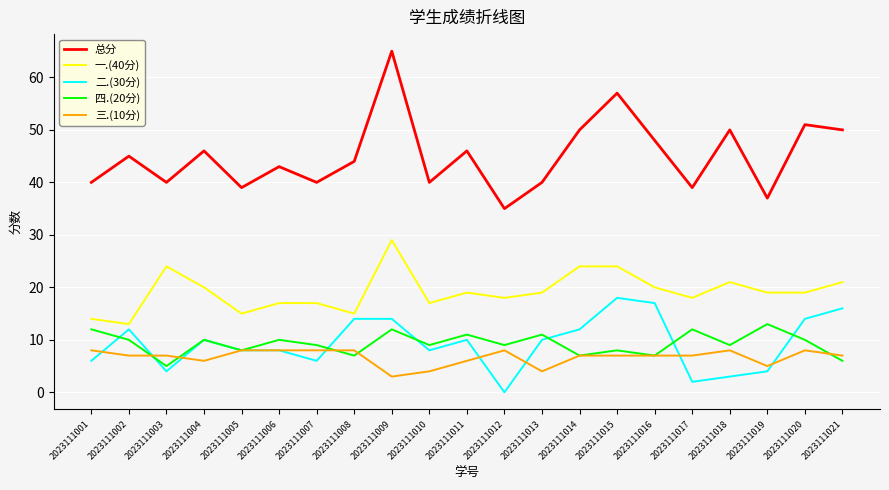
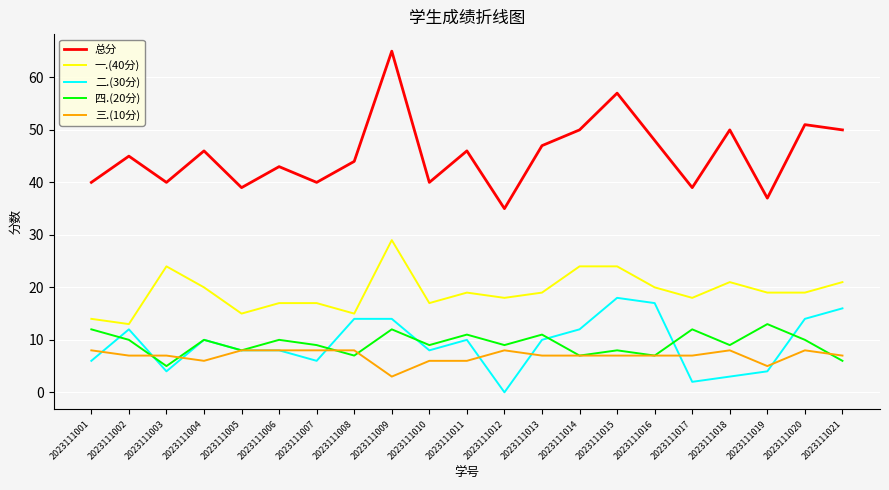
  {
    "总分": {
      "2023111001": 40,
      "2023111002": 45,
      "2023111003": 40,
      "2023111004": 46,
      "2023111005": 39,
      "2023111006": 43,
      "2023111007": 40,
      "2023111008": 44,
      "2023111009": 65,
      "2023111010": 40,
      "2023111011": 46,
      "2023111012": 35,
-     "2023111013": 40,
+     "2023111013": 47,
      "2023111014": 50,
      "2023111015": 57,
      "2023111016": 48,
      "2023111017": 39,
      "2023111018": 50,
      "2023111019": 37,
      "2023111020": 51,
      "2023111021": 50
    },
    "一.(40分)": {
      "2023111001": 14,
      "2023111002": 13,
      "2023111003": 24,
      "2023111004": 20,
      "2023111005": 15,
      "2023111006": 17,
      "2023111007": 17,
      "2023111008": 15,
      "2023111009": 29,
      "2023111010": 17,
      "2023111011": 19,
      "2023111012": 18,
      "2023111013": 19,
      "2023111014": 24,
      "2023111015": 24,
      "2023111016": 20,
      "2023111017": 18,
      "2023111018": 21,
      "2023111019": 19,
      "2023111020": 19,
      "2023111021": 21
    },
    "二.(30分)": {
      "2023111001": 6,
      "2023111002": 12,
      "2023111003": 4,
      "2023111007": 6,
      "2023111008": 14,
      "2023111009": 14,
      "2023111010": 8,
      "2023111011": 10,
      "2023111012": 0,
      "2023111013": 10,
      "2023111014": 12,
      "2023111015": 18,
      "2023111016": 17,
      "2023111017": 2,
      "2023111018": 3,
      "2023111019": 4,
      "2023111020": 14,
      "2023111021": 16
    },
    "四.(20分)": {
      "2023111001": 12,
      "2023111002": 10,
      "2023111003": 5,
      "2023111006": 10,
      "2023111007": 9,
      "2023111008": 7,
      "2023111009": 12,
      "2023111010": 9,
      "2023111011": 11,
      "2023111012": 9,
      "2023111013": 11,
      "2023111015": 8,
      "2023111017": 12,
      "2023111018": 9,
      "2023111019": 13,
      "2023111020": 10,
      "2023111021": 6
    },
    "三.(10分)": {
      "2023111001": 8,
      "2023111002": 7,
      "2023111003": 7,
      "2023111004": 6,
      "2023111007": 8,
      "2023111008": 8,
      "2023111009": 3,
-     "2023111010": 4,
+     "2023111010": 6,
      "2023111011": 6,
      "2023111012": 8,
-     "2023111013": 4,
+     "2023111013": 7,
      "2023111015": 7,
      "2023111017": 7,
      "2023111018": 8,
      "2023111019": 5,
      "2023111020": 8,
      "2023111021": 7
    }
  }
